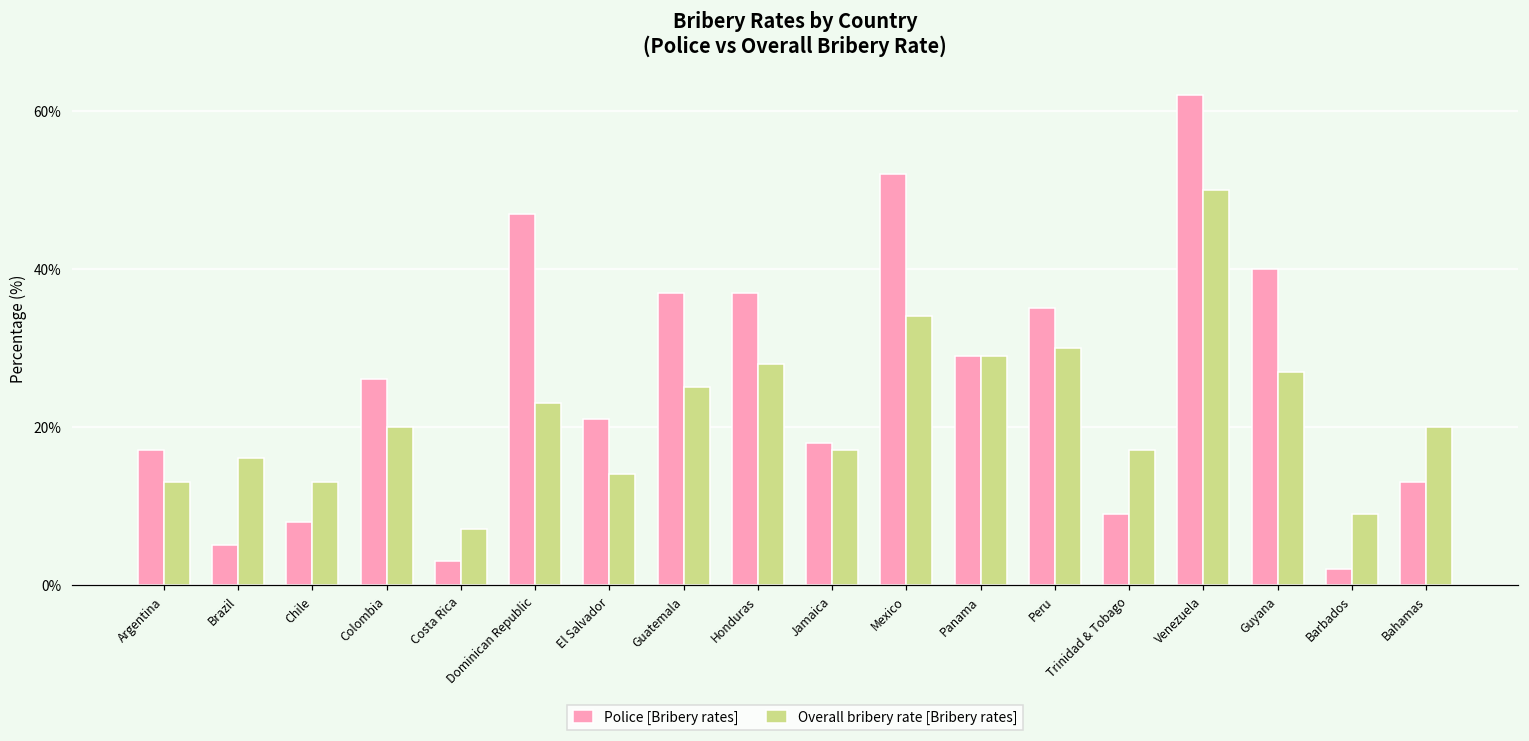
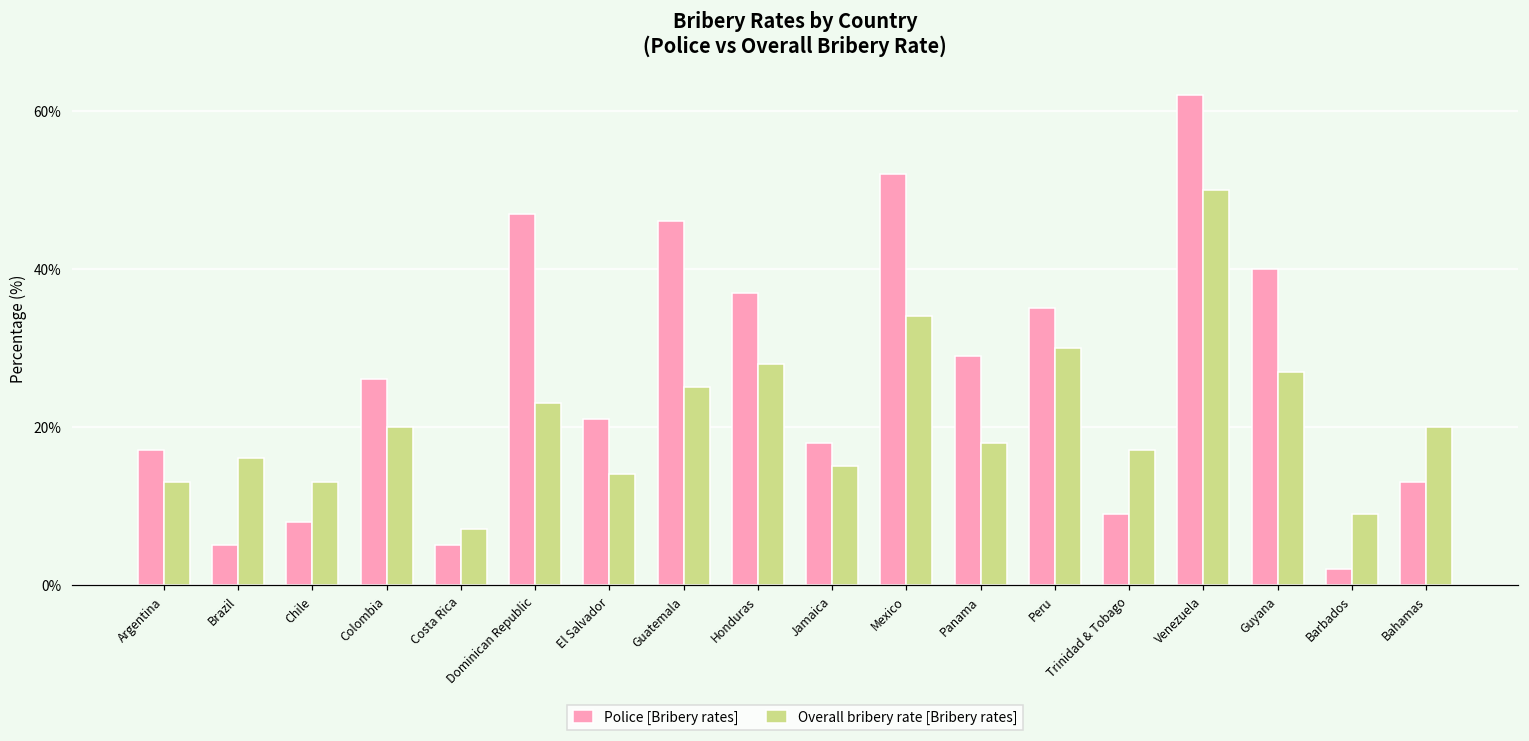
  {
    "Police [Bribery rates]": {
      "Argentina": "17%",
      "Brazil": "5%",
      "Chile": "8%",
      "Colombia": "26%",
-     "Costa Rica": "3%",
+     "Costa Rica": "5%",
      "Dominican Republic": "47%",
      "El Salvador": "21%",
-     "Guatemala": "37%",
+     "Guatemala": "46%",
      "Honduras": "37%",
      "Jamaica": "18%",
      "Mexico": "52%",
      "Panama": "29%",
      "Peru": "35%",
      "Trinidad & Tobago": "9%",
      "Venezuela": "62%",
      "Guyana": "40%",
      "Barbados": "2%",
      "Bahamas": "13%"
    },
    "Overall bribery rate [Bribery rates]": {
      "Argentina": "13%",
      "Brazil": "16%",
      "Chile": "13%",
      "Colombia": "20%",
      "Costa Rica": "7%",
      "Dominican Republic": "23%",
      "El Salvador": "14%",
      "Guatemala": "25%",
      "Honduras": "28%",
-     "Jamaica": "17%",
+     "Jamaica": "15%",
      "Mexico": "34%",
-     "Panama": "29%",
+     "Panama": "18%",
      "Peru": "30%",
      "Trinidad & Tobago": "17%",
      "Venezuela": "50%",
      "Guyana": "27%",
      "Barbados": "9%",
      "Bahamas": "20%"
    }
  }
